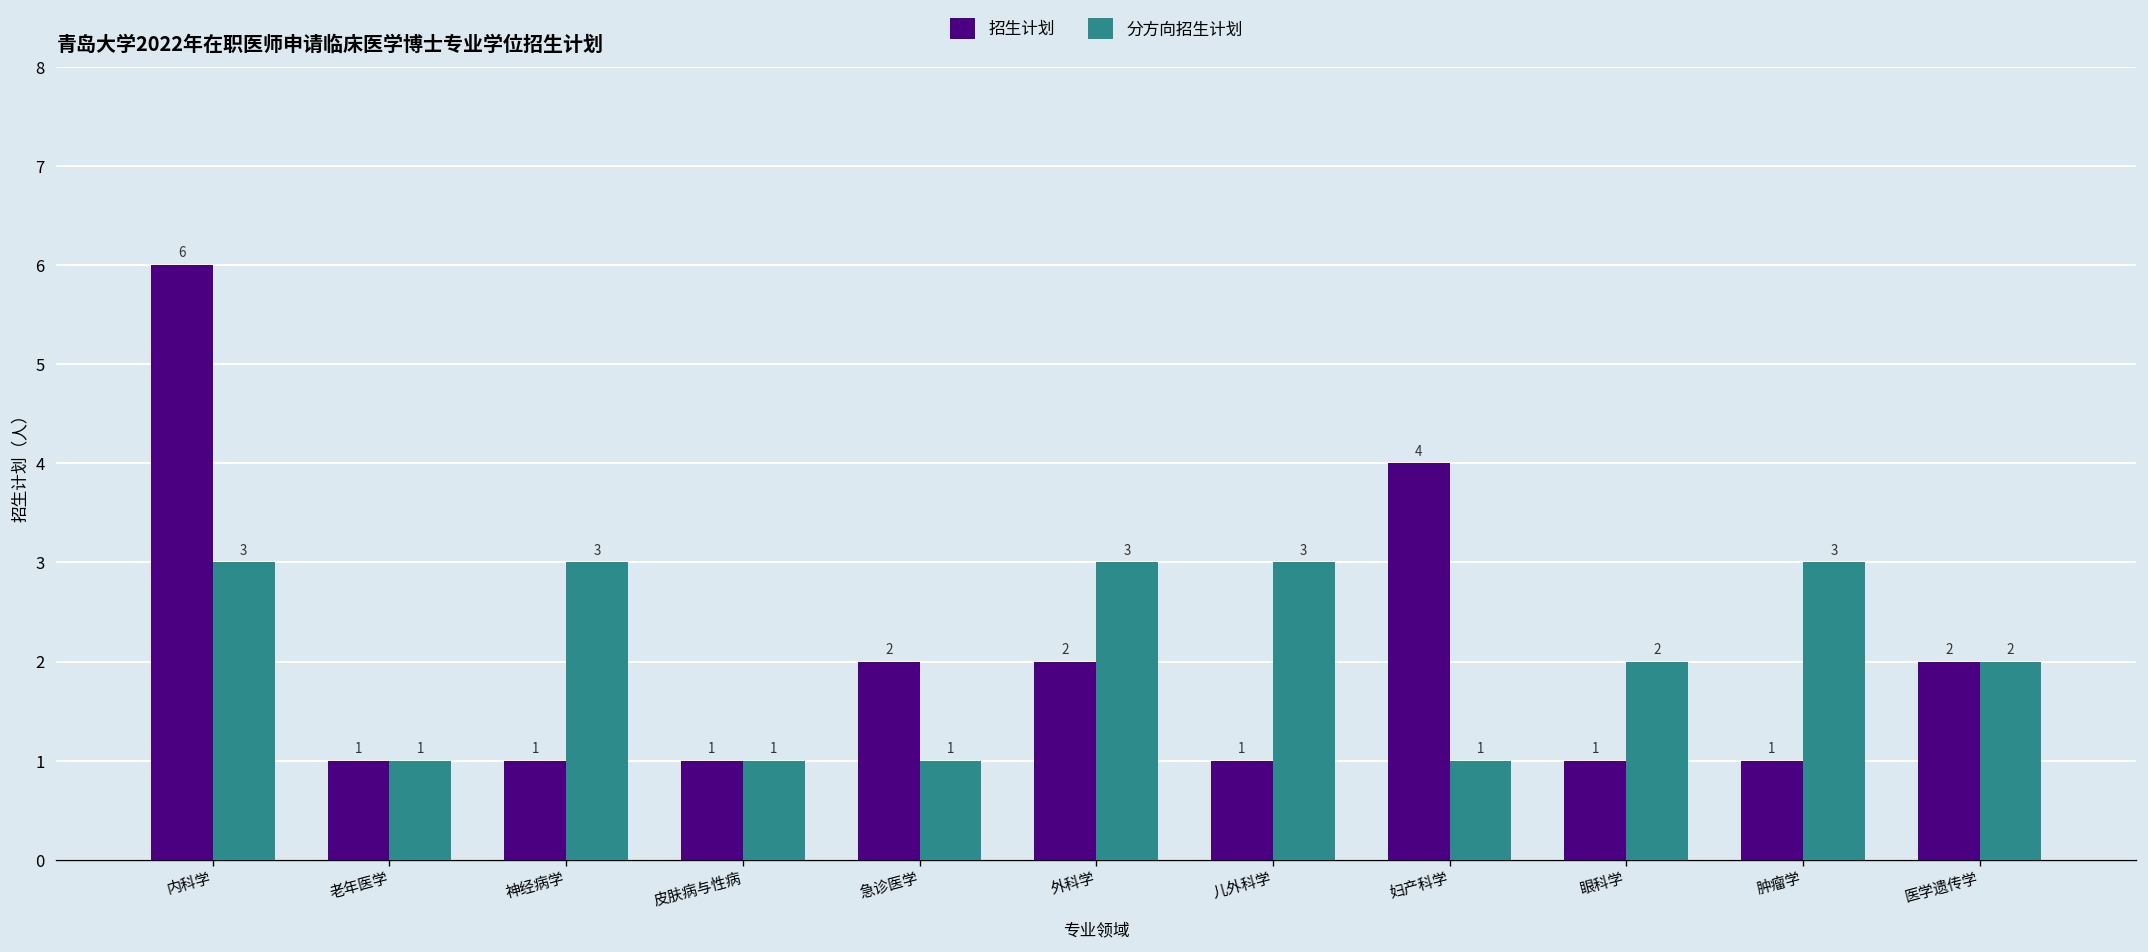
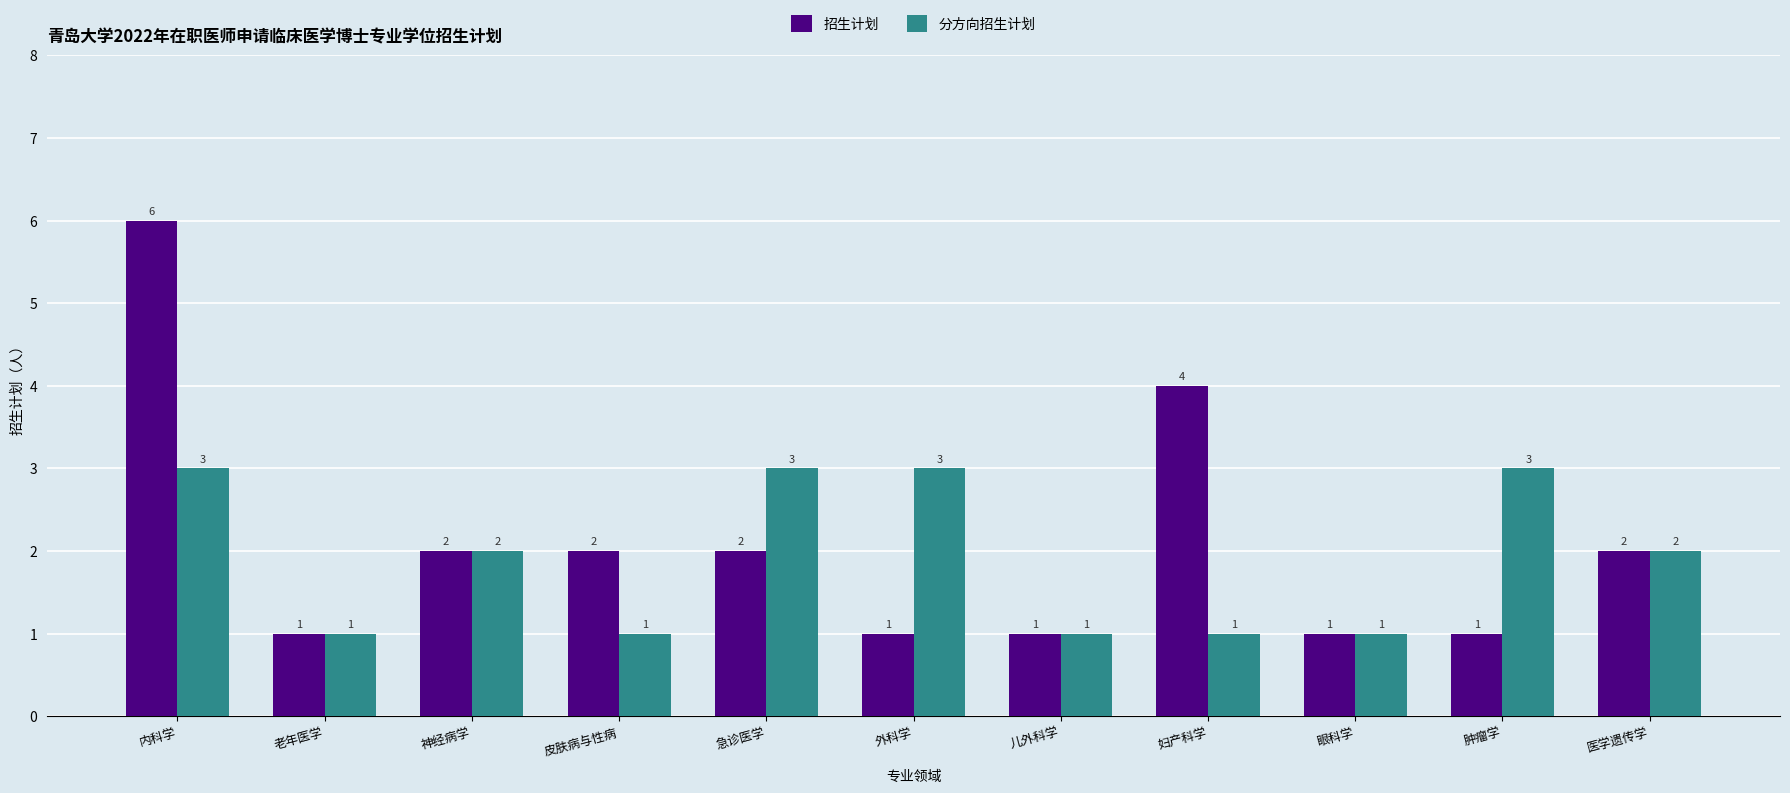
  {
    "招生计划": {
      "内科学": 6,
      "老年医学": 1,
-     "神经病学": 1,
-     "皮肤病与性病": 1,
+     "神经病学": 2,
+     "皮肤病与性病": 2,
      "急诊医学": 2,
-     "外科学": 2,
+     "外科学": 1,
      "儿外科学": 1,
      "妇产科学": 4,
      "眼科学": 1,
      "肿瘤学": 1,
      "医学遗传学": 2
    },
    "分方向招生计划": {
      "内科学": 3,
      "老年医学": 1,
-     "神经病学": 3,
+     "神经病学": 2,
      "皮肤病与性病": 1,
-     "急诊医学": 1,
+     "急诊医学": 3,
      "外科学": 3,
-     "儿外科学": 3,
+     "儿外科学": 1,
      "妇产科学": 1,
-     "眼科学": 2,
+     "眼科学": 1,
      "肿瘤学": 3,
      "医学遗传学": 2
    }
  }
